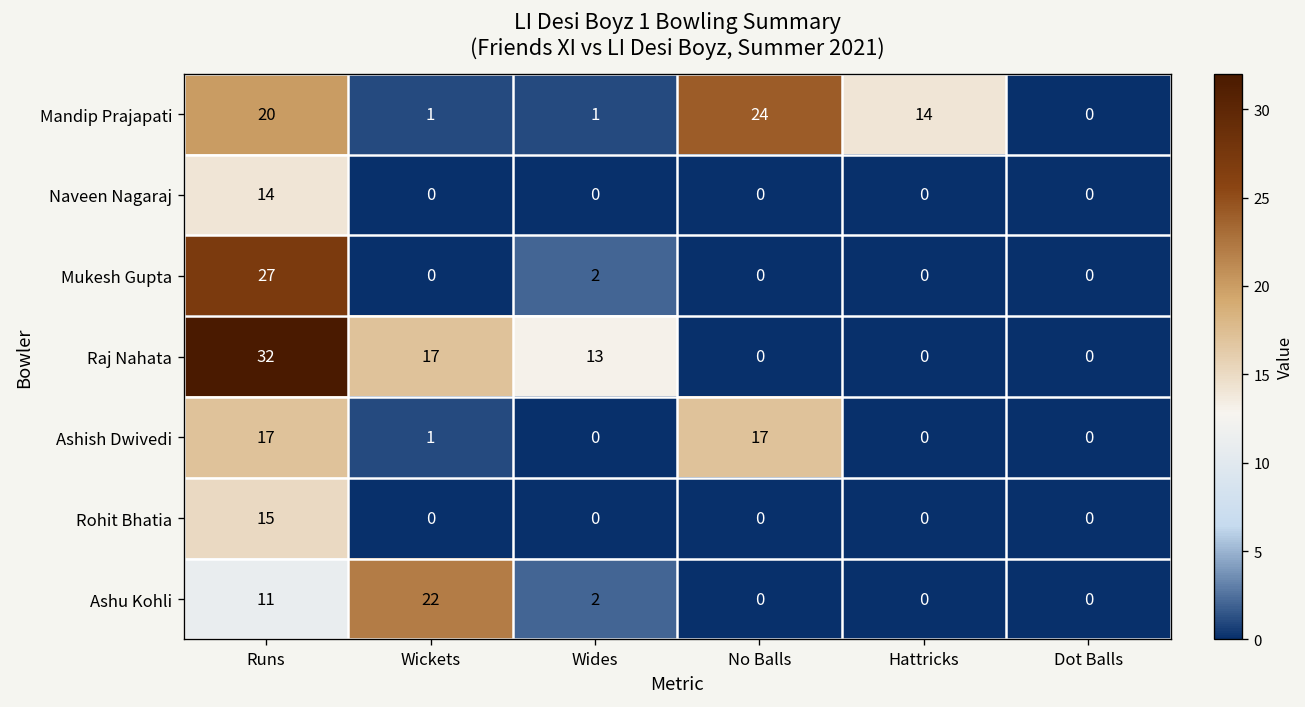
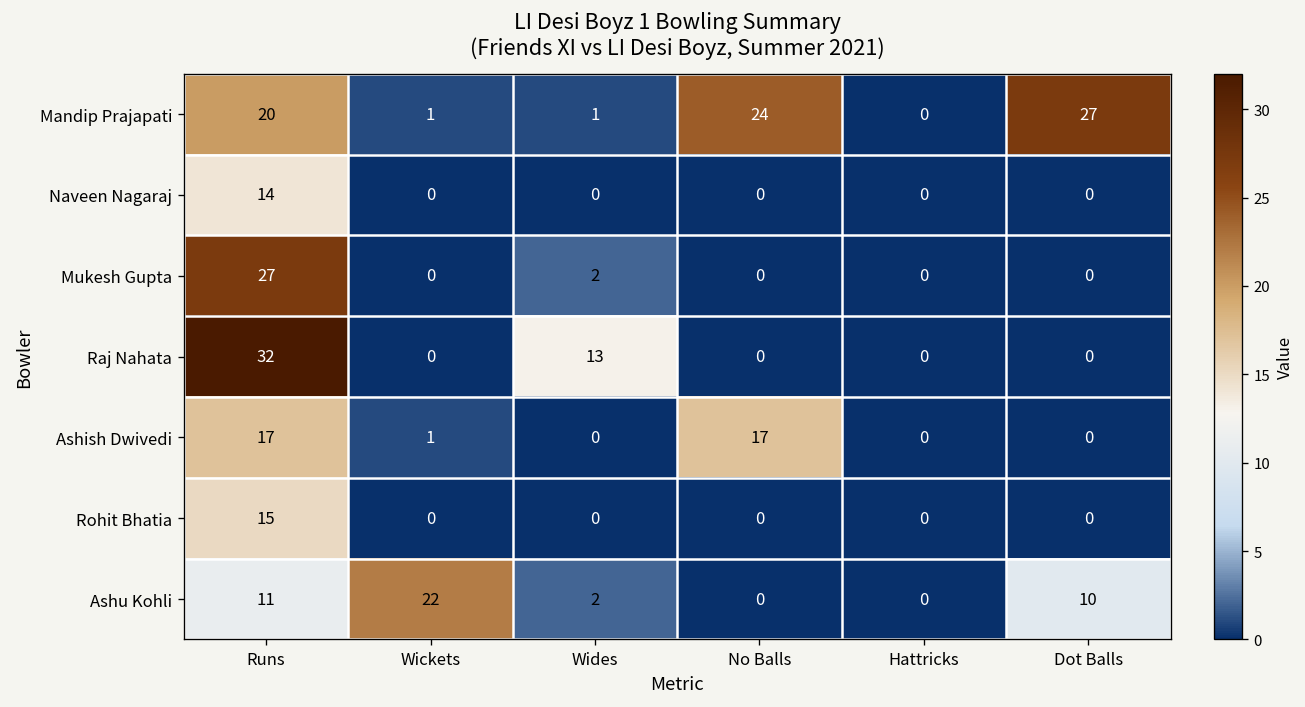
  {
    "Mandip Prajapati": {
      "Runs": 20,
      "Wickets": 1,
      "Wides": 1,
      "No Balls": 24,
-     "Hattricks": 14,
-     "Dot Balls": 0
+     "Hattricks": 0,
+     "Dot Balls": 27
    },
    "Naveen Nagaraj": {
      "Runs": 14,
      "Wickets": 0,
      "Wides": 0,
      "No Balls": 0,
      "Hattricks": 0,
      "Dot Balls": 0
    },
    "Mukesh Gupta": {
      "Runs": 27,
      "Wickets": 0,
      "Wides": 2,
      "No Balls": 0,
      "Hattricks": 0,
      "Dot Balls": 0
    },
    "Raj Nahata": {
      "Runs": 32,
-     "Wickets": 17,
+     "Wickets": 0,
      "Wides": 13,
      "No Balls": 0,
      "Hattricks": 0,
      "Dot Balls": 0
    },
    "Ashish Dwivedi": {
      "Runs": 17,
      "Wickets": 1,
      "Wides": 0,
      "No Balls": 17,
      "Hattricks": 0,
      "Dot Balls": 0
    },
    "Rohit Bhatia": {
      "Runs": 15,
      "Wickets": 0,
      "Wides": 0,
      "No Balls": 0,
      "Hattricks": 0,
      "Dot Balls": 0
    },
    "Ashu Kohli": {
      "Runs": 11,
      "Wickets": 22,
      "Wides": 2,
      "No Balls": 0,
      "Hattricks": 0,
-     "Dot Balls": 0
+     "Dot Balls": 10
    }
  }
